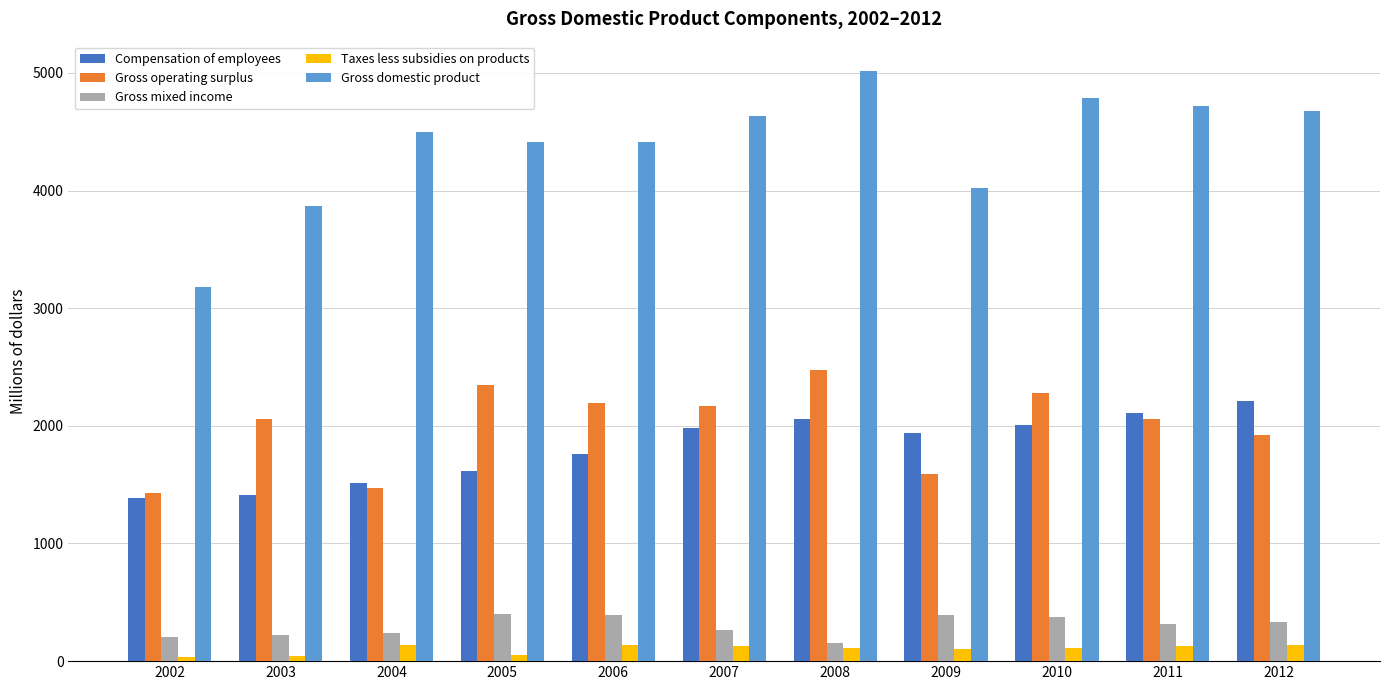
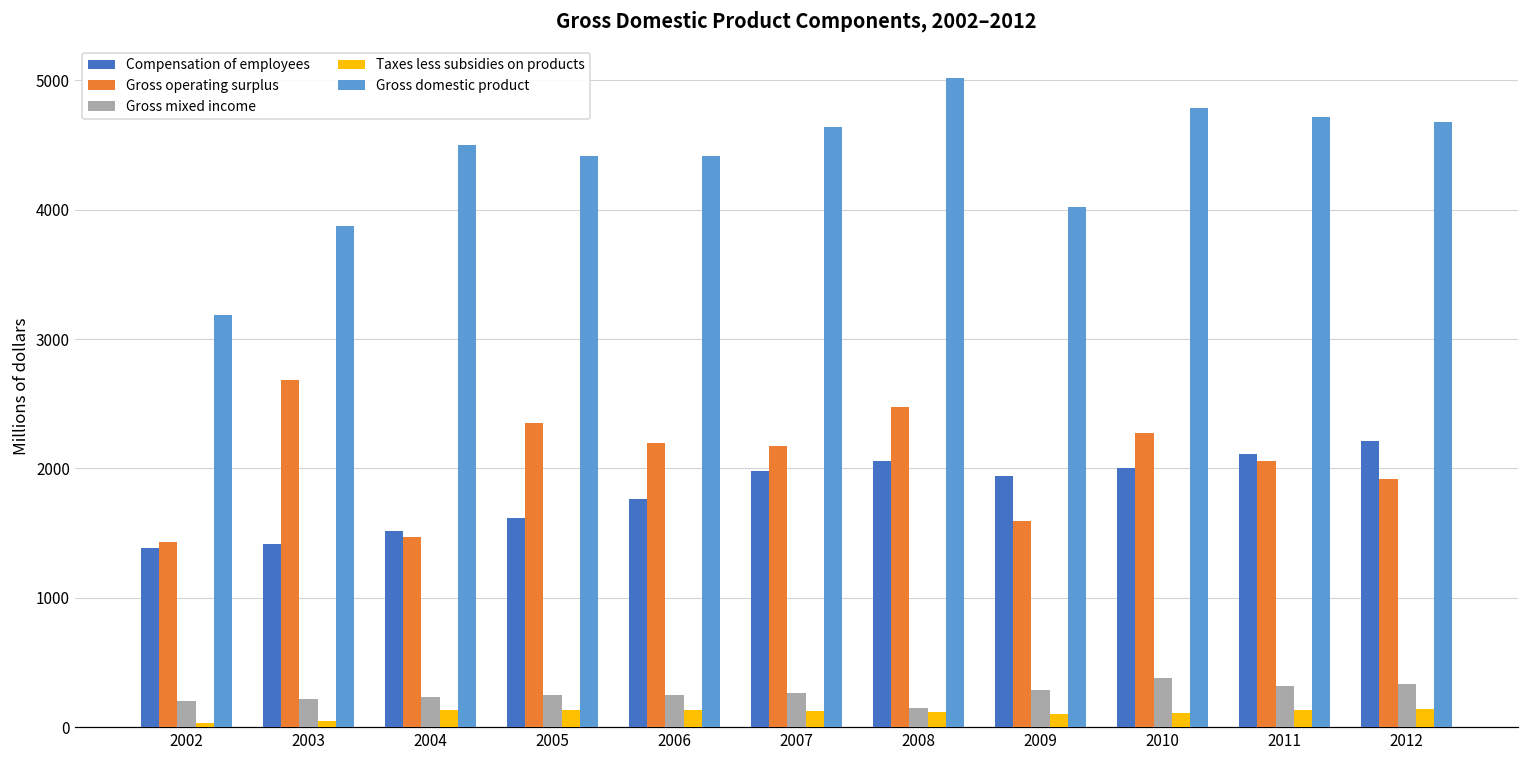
  {
    "Gross operating surplus": {
      "2002": 1430,
-     "2003": 2060,
+     "2003": 2680,
      "2004": 1470,
      "2005": 2350,
      "2006": 2200,
      "2007": 2170,
      "2008": 2480,
      "2009": 1590,
      "2010": 2280,
      "2011": 2060,
      "2012": 1920
    },
    "Gross mixed income": {
      "2002": 210,
      "2003": 220,
      "2004": 240,
-     "2005": 400,
-     "2006": 390,
+     "2005": 250,
+     "2006": 250,
      "2007": 270,
      "2008": 150,
-     "2009": 390,
+     "2009": 290,
      "2010": 380,
      "2011": 320,
      "2012": 340
    },
    "Taxes less subsidies on products": {
      "2002": 40,
      "2003": 50,
      "2004": 130,
-     "2005": 50,
+     "2005": 130,
      "2006": 130,
      "2007": 130,
      "2008": 120,
      "2009": 100,
      "2010": 110,
      "2011": 130,
      "2012": 140
    }
  }
